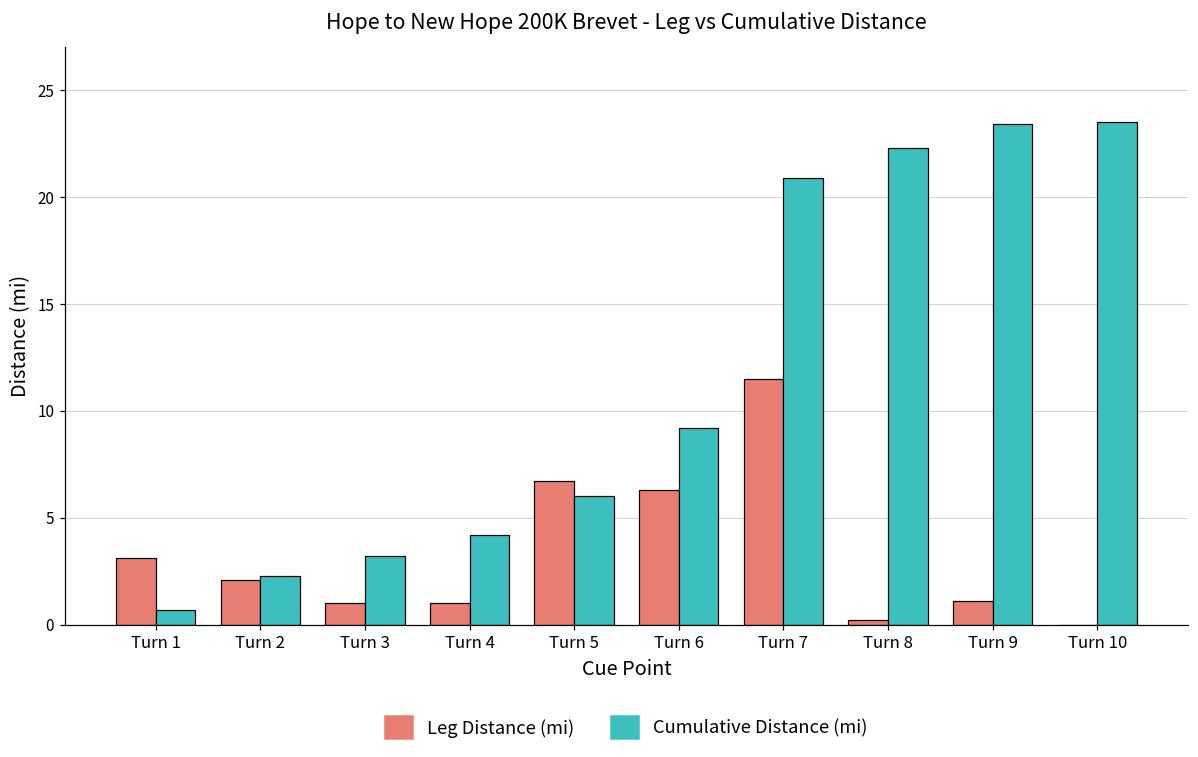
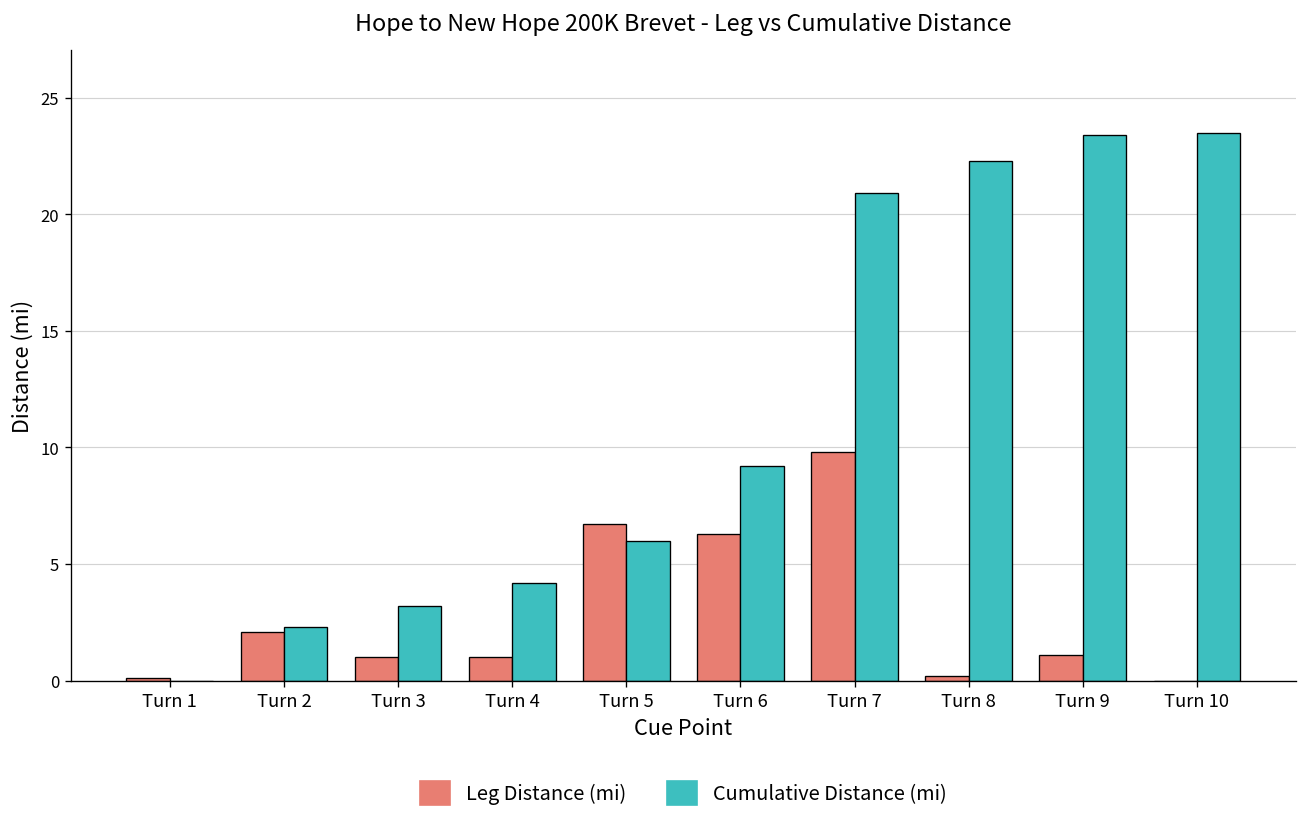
  {
    "Leg Distance (mi)": {
-     "Turn 1": 3.1,
+     "Turn 1": 0.1,
      "Turn 2": 2.1,
      "Turn 3": 1.0,
      "Turn 4": 1.0,
      "Turn 5": 6.7,
      "Turn 6": 6.3,
-     "Turn 7": 11.5,
+     "Turn 7": 9.8,
      "Turn 8": 0.2,
      "Turn 9": 1.1,
      "Turn 10": 0.0
    },
    "Cumulative Distance (mi)": {
-     "Turn 1": 0.7,
+     "Turn 1": 0.0,
      "Turn 2": 2.3,
      "Turn 3": 3.2,
      "Turn 4": 4.2,
      "Turn 5": 6.0,
      "Turn 6": 9.2,
      "Turn 7": 20.9,
      "Turn 8": 22.3,
      "Turn 9": 23.4,
      "Turn 10": 23.5
    }
  }
